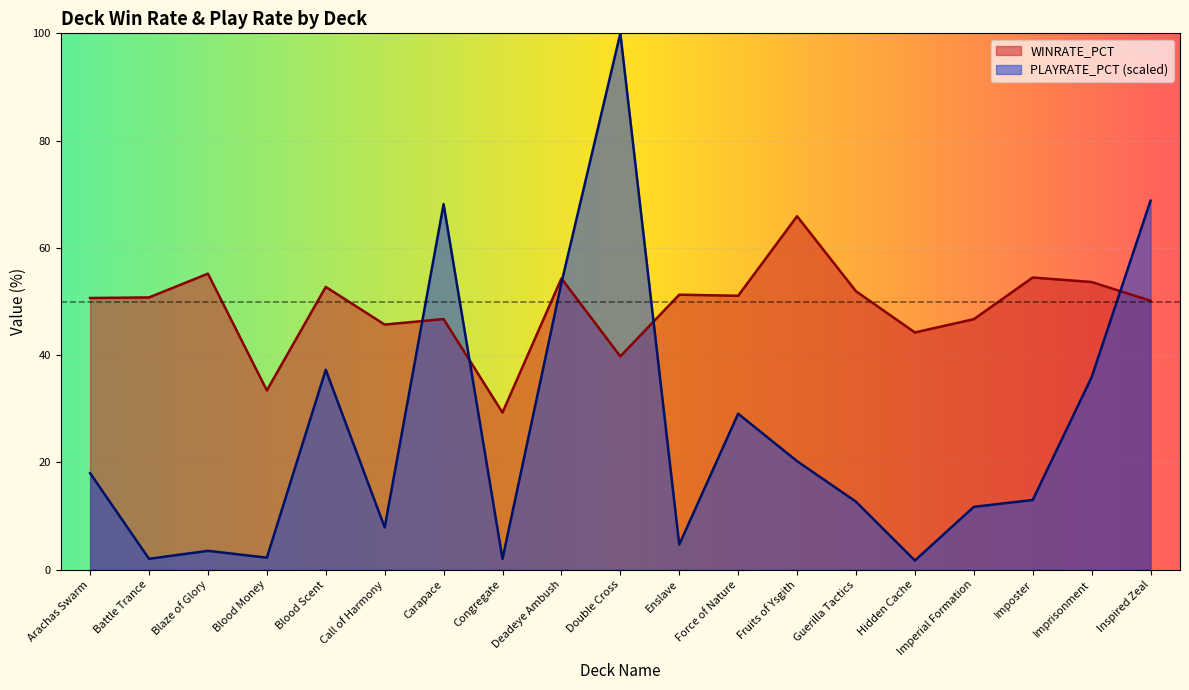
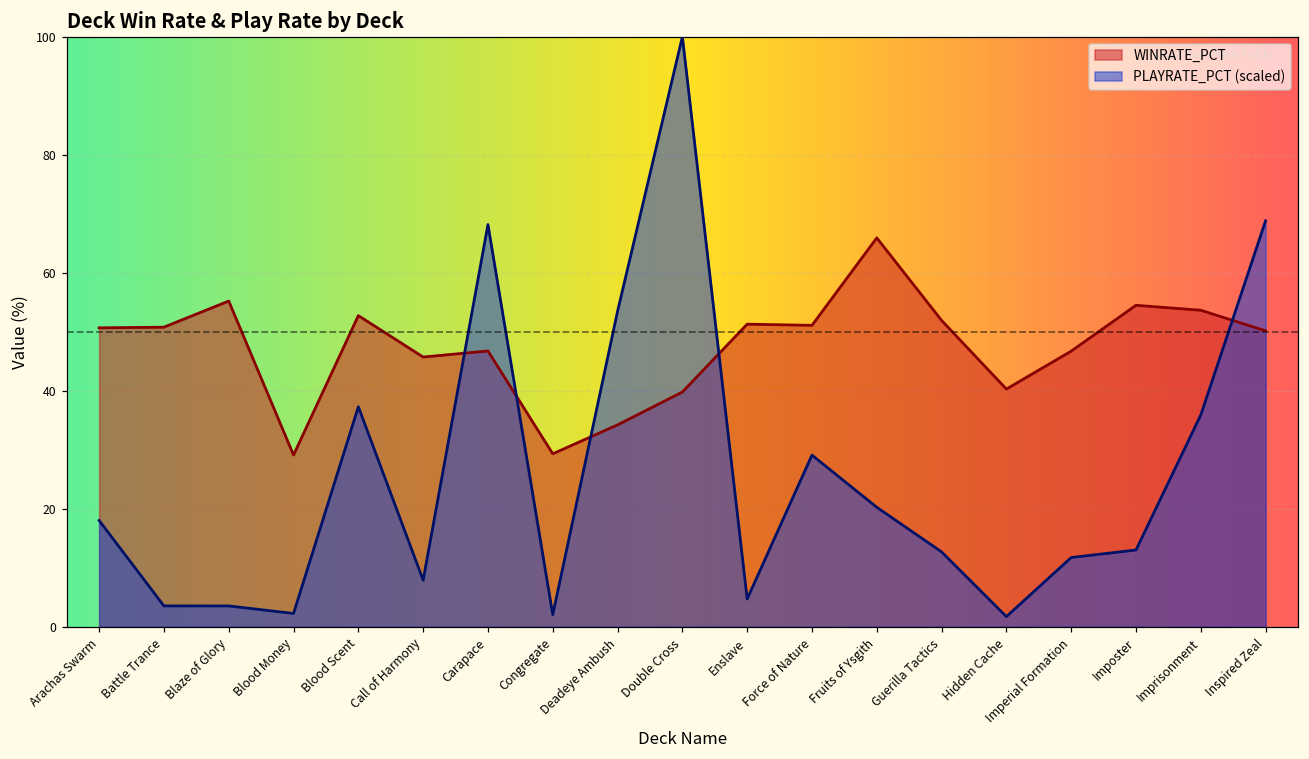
  {
    "WINRATE_PCT": {
      "Arachas Swarm": 51,
      "Battle Trance": 51,
      "Blaze of Glory": 55,
-     "Blood Money": 33,
+     "Blood Money": 29,
      "Blood Scent": 53,
      "Call of Harmony": 46,
      "Carapace": 47,
      "Congregate": 29,
-     "Deadeye Ambush": 54,
+     "Deadeye Ambush": 34,
      "Double Cross": 40,
      "Enslave": 51,
      "Force of Nature": 51,
      "Fruits of Ysgith": 66,
      "Guerilla Tactics": 52,
-     "Hidden Cache": 44,
+     "Hidden Cache": 40,
      "Imperial Formation": 47,
      "Imposter": 54,
      "Imprisonment": 54,
      "Inspired Zeal": 50
    },
    "PLAYRATE_PCT (scaled)": {
      "Arachas Swarm": 18,
-     "Battle Trance": 2,
+     "Battle Trance": 4,
      "Blaze of Glory": 4,
      "Blood Money": 2,
      "Blood Scent": 37,
      "Call of Harmony": 8,
      "Carapace": 68,
      "Congregate": 2,
      "Deadeye Ambush": 53,
      "Double Cross": 100,
      "Enslave": 5,
      "Force of Nature": 29,
      "Fruits of Ysgith": 20,
      "Guerilla Tactics": 13,
      "Hidden Cache": 2,
      "Imperial Formation": 12,
      "Imposter": 13,
      "Imprisonment": 36,
      "Inspired Zeal": 69
    }
  }
